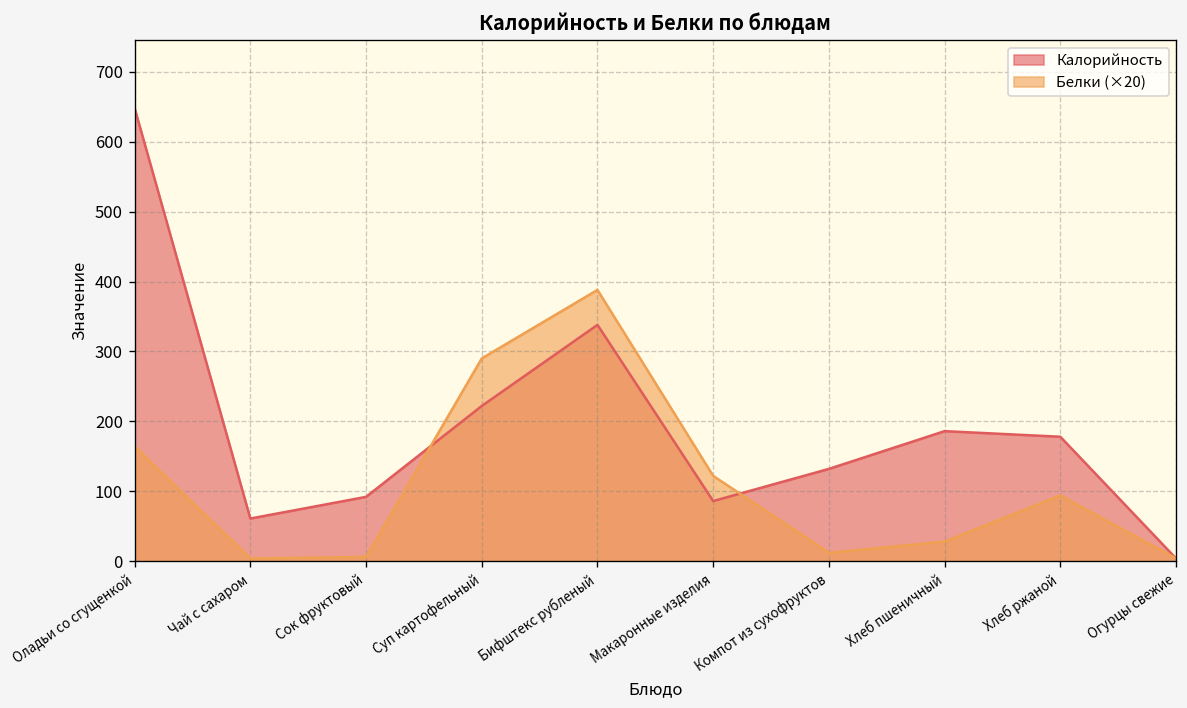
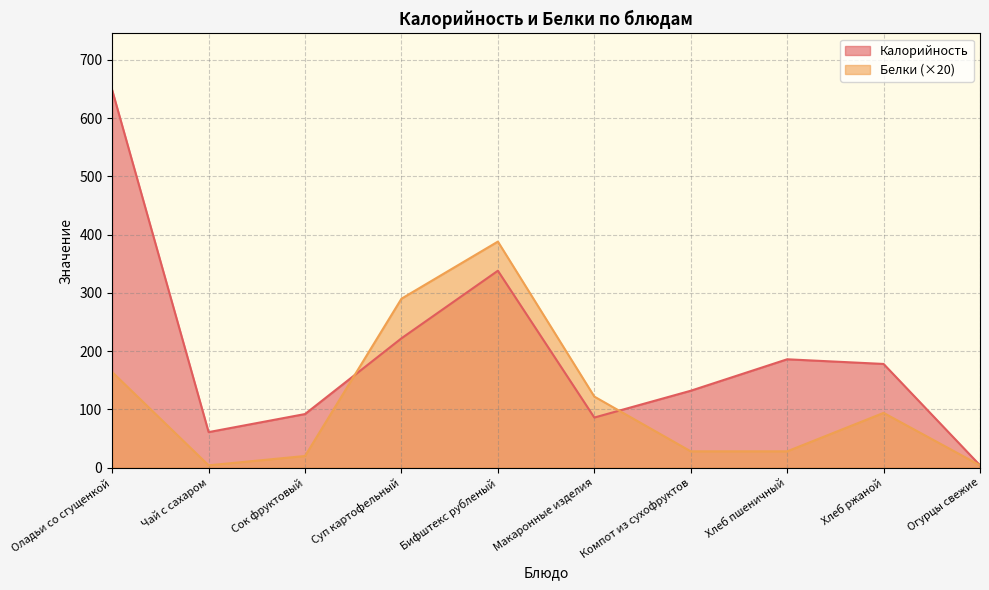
  {
    "Калорийность": {
      "Оладьи со сгущенкой": 650,
      "Чай с сахаром": 60,
      "Сок фруктовый": 90,
      "Суп картофельный": 220,
      "Бифштекс рубленый": 340,
      "Макаронные изделия": 90,
      "Компот из сухофруктов": 130,
      "Хлеб пшеничный": 190,
      "Хлеб ржаной": 180
    },
    "Белки (×20)": {
      "Оладьи со сгущенкой": 160,
      "Чай с сахаром": 0,
-     "Сок фруктовый": 10,
+     "Сок фруктовый": 20,
      "Суп картофельный": 290,
      "Бифштекс рубленый": 390,
      "Макаронные изделия": 120,
-     "Компот из сухофруктов": 10,
+     "Компот из сухофруктов": 30,
      "Хлеб пшеничный": 30,
      "Хлеб ржаной": 90
    }
  }
